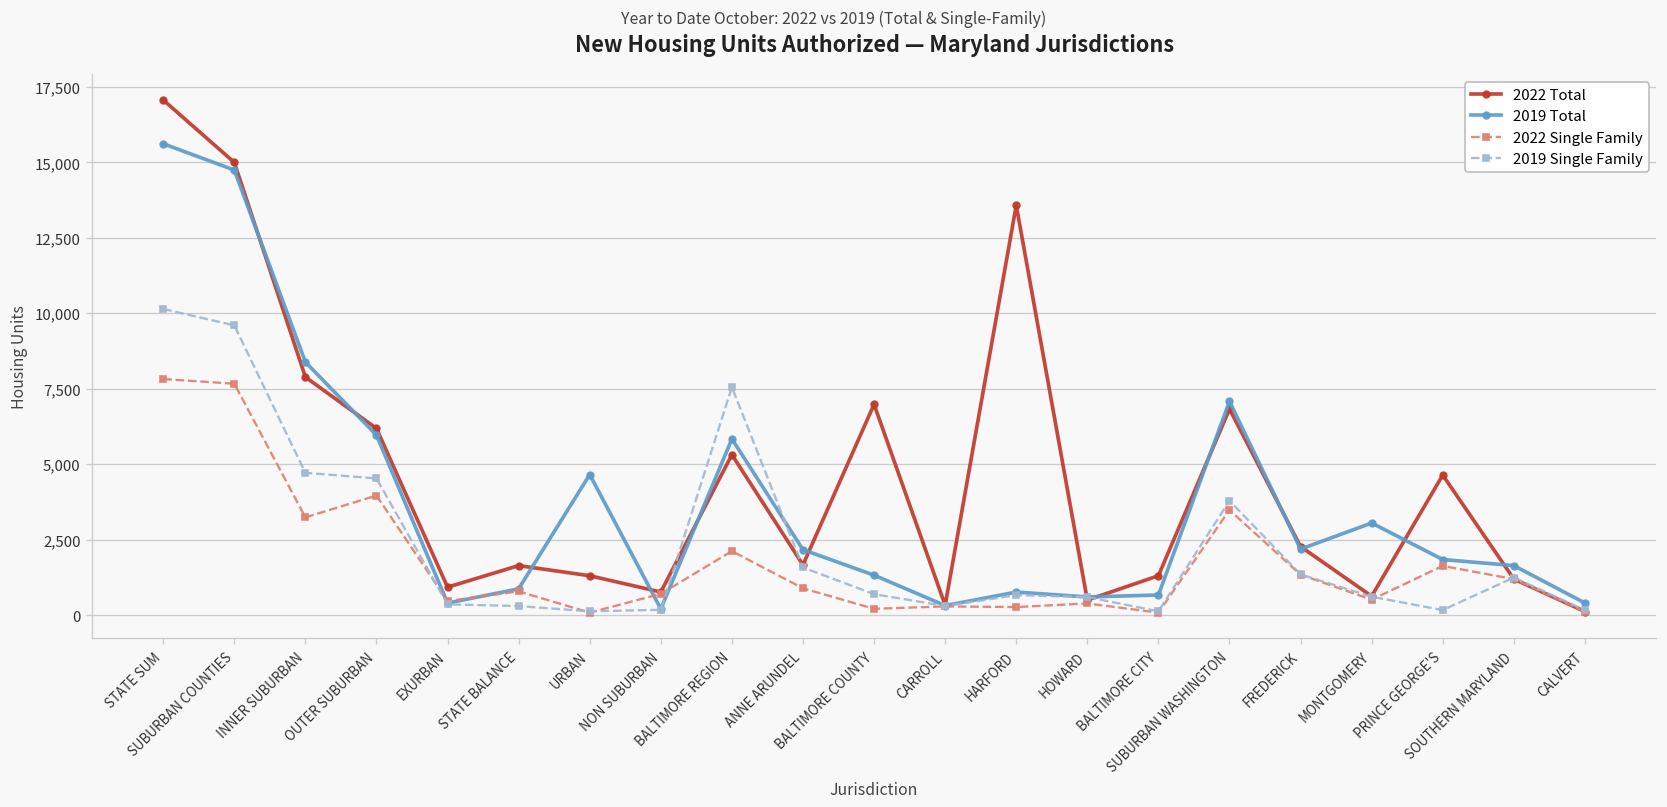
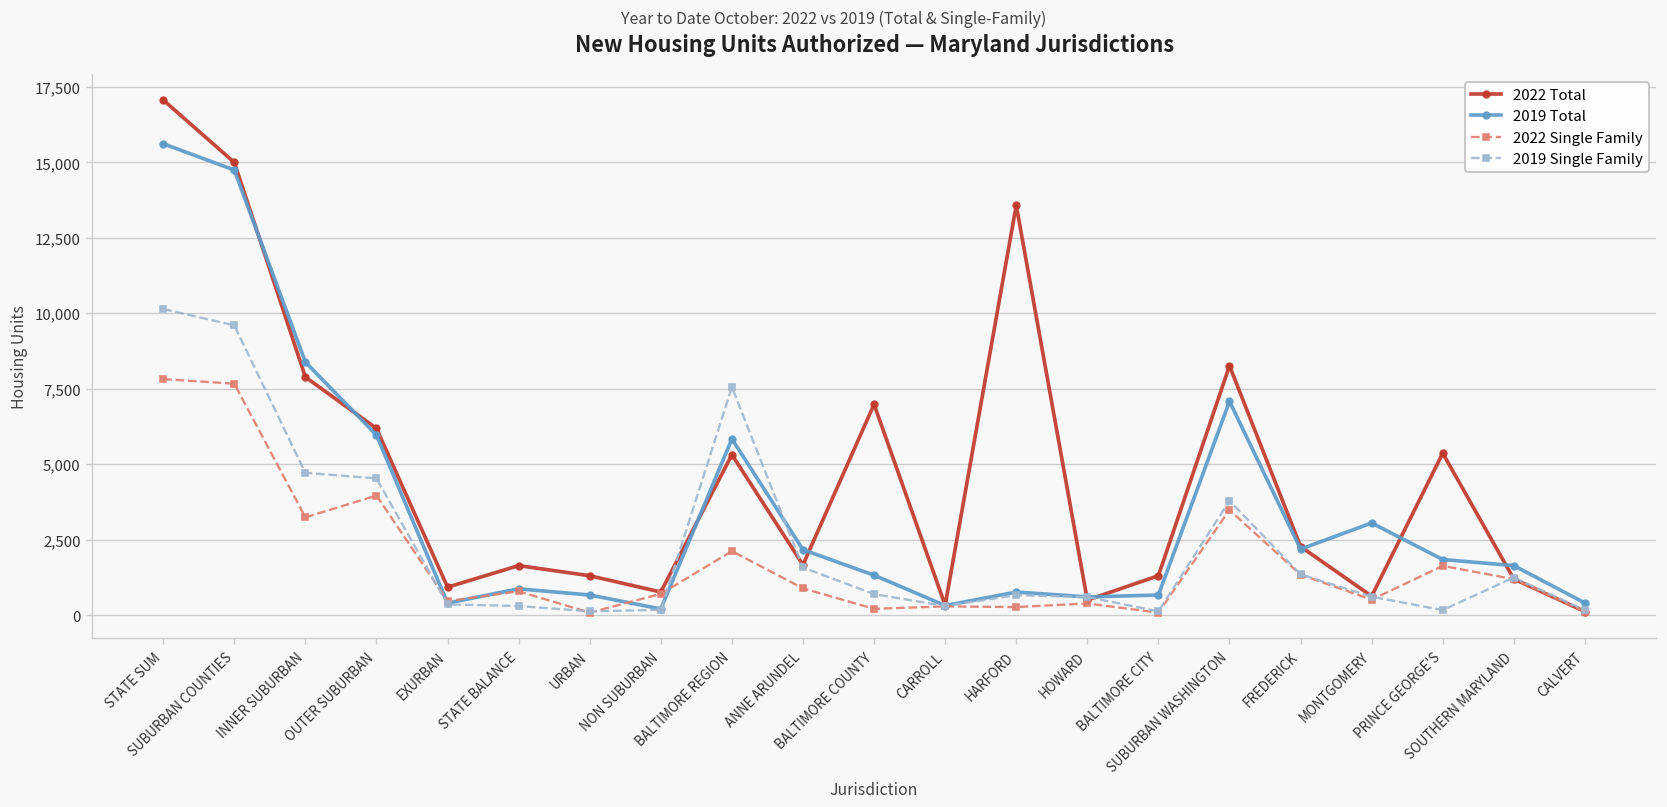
  {
    "2022 Total": {
      "STATE SUM": "17,100",
      "SUBURBAN COUNTIES": "15,000",
      "INNER SUBURBAN": "7,900",
      "OUTER SUBURBAN": "6,200",
      "EXURBAN": "900",
      "STATE BALANCE": "1,600",
      "URBAN": "1,300",
      "BALTIMORE REGION": "5,300",
      "BALTIMORE COUNTY": "7,000",
      "HARFORD": "13,600",
      "HOWARD": "500",
      "BALTIMORE CITY": "1,300",
-     "SUBURBAN WASHINGTON": "6,800",
-     "PRINCE GEORGE'S": "4,600"
+     "SUBURBAN WASHINGTON": "8,300",
+     "PRINCE GEORGE'S": "5,400"
    },
    "2019 Total": {
      "STATE SUM": "15,600",
      "SUBURBAN COUNTIES": "14,700",
      "INNER SUBURBAN": "8,400",
      "OUTER SUBURBAN": "6,000",
-     "URBAN": "4,700",
+     "URBAN": "700",
      "BALTIMORE REGION": "5,800",
      "ANNE ARUNDEL": "2,200",
      "BALTIMORE COUNTY": "1,300",
      "HARFORD": "800",
      "BALTIMORE CITY": "700",
      "SUBURBAN WASHINGTON": "7,100",
      "MONTGOMERY": "3,100",
      "PRINCE GEORGE'S": "1,800",
      "SOUTHERN MARYLAND": "1,600",
      "CALVERT": "400"
    },
    "2022 Single Family": {
      "STATE SUM": "7,800",
      "SUBURBAN COUNTIES": "7,700",
      "INNER SUBURBAN": "3,200",
      "OUTER SUBURBAN": "4,000",
      "BALTIMORE REGION": "2,100",
      "ANNE ARUNDEL": "900",
      "BALTIMORE COUNTY": "200",
      "HARFORD": "300",
      "HOWARD": "400",
      "SUBURBAN WASHINGTON": "3,500",
      "PRINCE GEORGE'S": "1,600"
    },
    "2019 Single Family": {
      "STATE SUM": "10,100",
      "SUBURBAN COUNTIES": "9,600",
      "INNER SUBURBAN": "4,700",
      "OUTER SUBURBAN": "4,500",
      "STATE BALANCE": "300",
      "BALTIMORE REGION": "7,600",
      "BALTIMORE COUNTY": "700",
      "HARFORD": "700",
      "SUBURBAN WASHINGTON": "3,800",
      "PRINCE GEORGE'S": "200"
    }
  }
